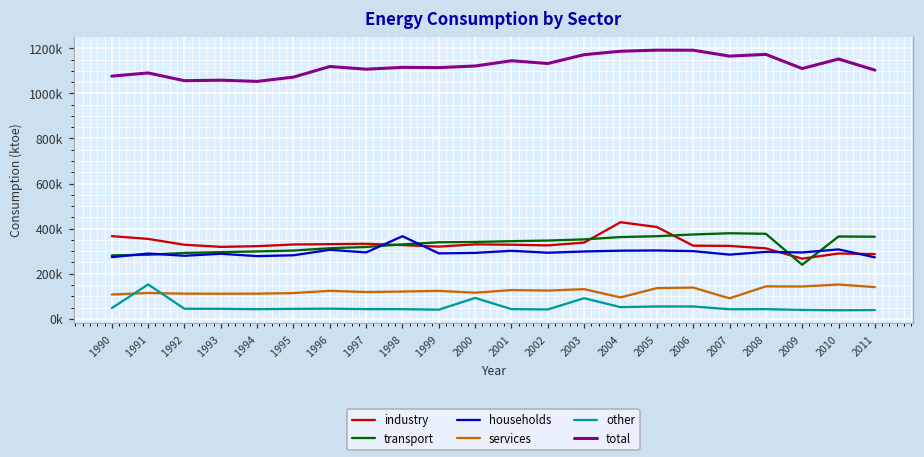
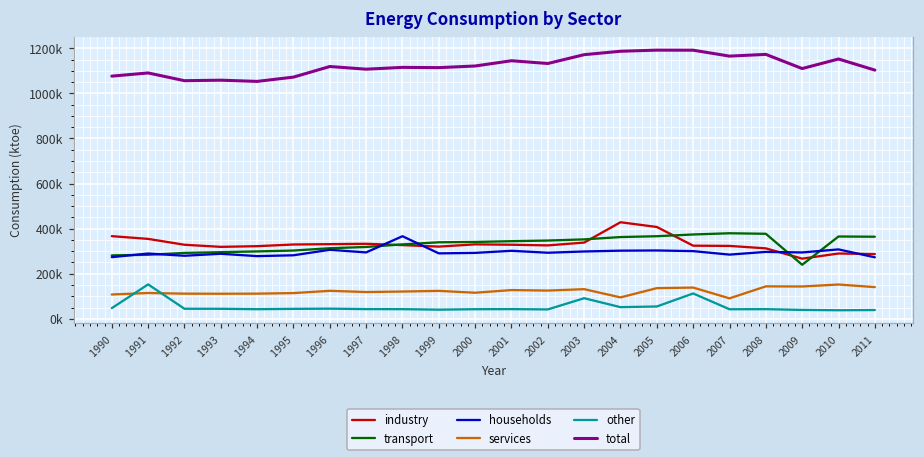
  {
    "industry": {
      "1990": 370000,
      "1991": 350000,
      "1992": 330000,
      "1993": 320000,
      "1994": 320000,
      "1995": 330000,
      "1996": 330000,
      "1997": 330000,
      "1999": 320000,
      "2001": 330000,
      "2002": 330000,
      "2003": 340000,
      "2004": 430000,
      "2005": 410000,
      "2006": 320000,
      "2007": 320000,
      "2008": 310000,
      "2009": 270000,
      "2010": 290000,
      "2011": 290000
    },
    "transport": {
      "1992": 290000,
      "1994": 300000,
      "1995": 300000,
      "1997": 320000,
      "1999": 340000,
      "2001": 340000,
      "2002": 350000,
      "2003": 350000,
      "2004": 360000,
      "2005": 370000,
      "2006": 370000,
      "2007": 380000,
      "2008": 380000,
      "2009": 240000,
      "2010": 370000,
      "2011": 360000
    },
    "households": {
      "1992": 280000,
      "1994": 280000,
      "1995": 280000,
      "1997": 290000,
      "1998": 370000,
      "1999": 290000,
      "2000": 290000,
      "2001": 300000,
      "2002": 290000,
      "2003": 300000,
      "2004": 300000,
      "2005": 300000,
      "2006": 300000,
      "2007": 280000,
      "2008": 300000,
      "2009": 290000,
      "2010": 310000,
      "2011": 270000
    },
    "services": {
      "1990": 110000,
      "1991": 110000,
      "1992": 110000,
      "1993": 110000,
      "1994": 110000,
      "1995": 110000,
      "1996": 120000,
      "1997": 120000,
      "1998": 120000,
      "1999": 120000,
      "2000": 120000,
      "2001": 130000,
      "2002": 130000,
      "2003": 130000,
      "2004": 90000,
      "2005": 140000,
      "2006": 140000,
      "2007": 90000,
      "2008": 140000,
      "2009": 140000,
      "2010": 150000,
      "2011": 140000
    },
    "other": {
      "1990": 50000,
      "1991": 150000,
      "1992": 40000,
      "1993": 40000,
      "1994": 40000,
      "1995": 40000,
      "1996": 40000,
      "1997": 40000,
      "1998": 40000,
      "1999": 40000,
-     "2000": 90000,
+     "2000": 40000,
      "2001": 40000,
      "2002": 40000,
      "2003": 90000,
      "2004": 50000,
      "2005": 50000,
-     "2006": 50000,
+     "2006": 110000,
      "2007": 40000,
      "2008": 40000,
      "2009": 40000,
      "2010": 40000,
      "2011": 40000
    },
    "total": {
      "1990": 1080000,
      "1991": 1090000,
      "1992": 1060000,
      "1993": 1060000,
      "1994": 1050000,
      "1995": 1070000,
      "1996": 1120000,
      "1997": 1110000,
      "1998": 1120000,
      "1999": 1110000,
      "2000": 1120000,
      "2001": 1140000,
      "2002": 1130000,
      "2003": 1170000,
      "2004": 1190000,
      "2005": 1190000,
      "2006": 1190000,
      "2007": 1170000,
      "2008": 1170000,
      "2009": 1110000,
      "2010": 1150000,
      "2011": 1100000
    }
  }
